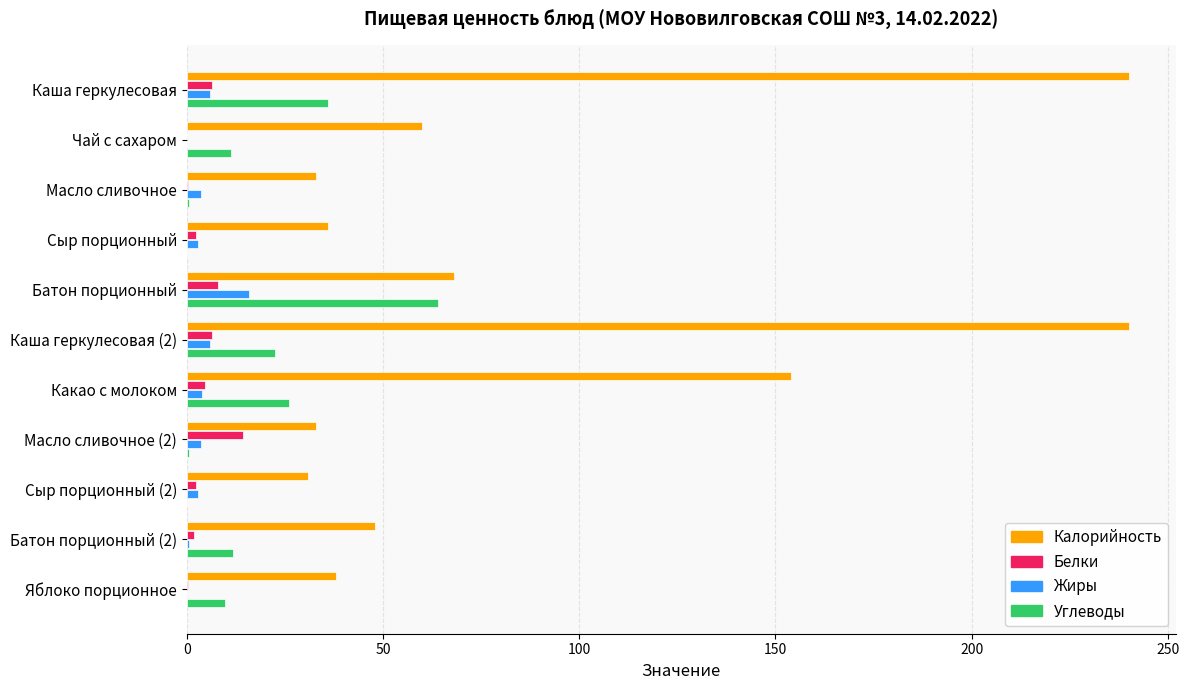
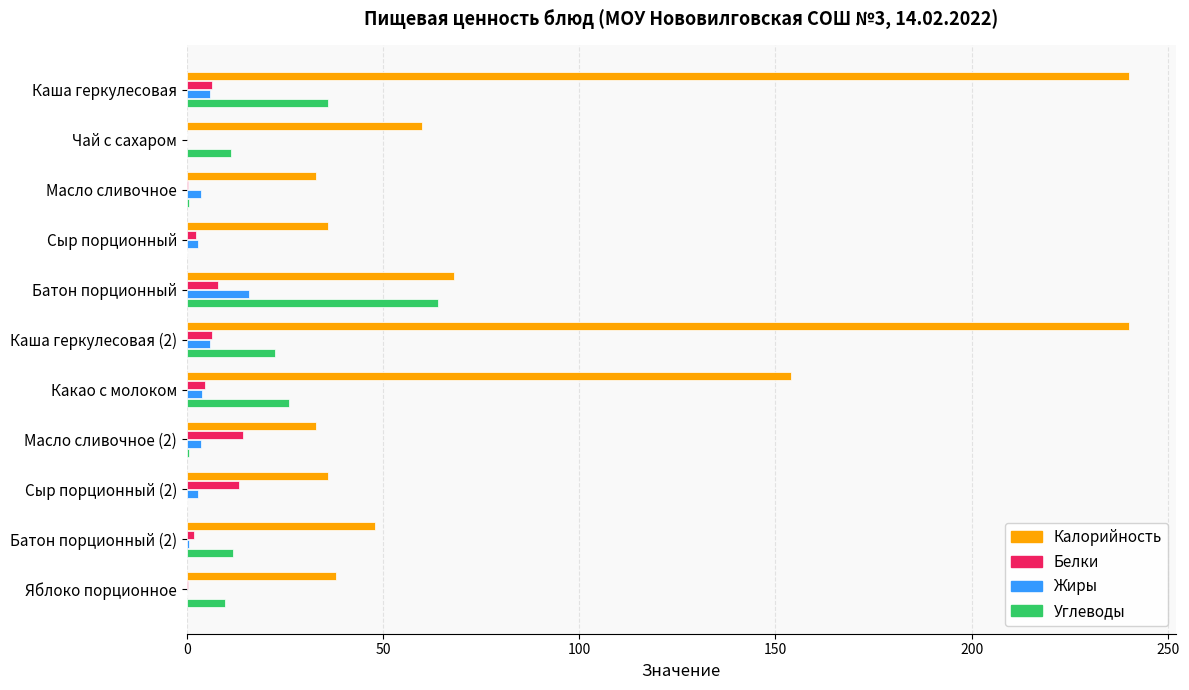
  {
    "Калорийность": {
      "Каша геркулесовая": 240,
      "Чай с сахаром": 60,
      "Масло сливочное": 33,
      "Сыр порционный": 36,
      "Батон порционный": 68,
      "Каша геркулесовая (2)": 240,
      "Какао с молоком": 154,
      "Масло сливочное (2)": 33,
-     "Сыр порционный (2)": 31,
+     "Сыр порционный (2)": 36,
      "Батон порционный (2)": 48,
      "Яблоко порционное": 38
    },
    "Белки": {
      "Каша геркулесовая": 6,
      "Чай с сахаром": 0,
      "Сыр порционный": 2,
      "Батон порционный": 8,
      "Каша геркулесовая (2)": 6,
      "Какао с молоком": 5,
      "Масло сливочное (2)": 14,
-     "Сыр порционный (2)": 2,
+     "Сыр порционный (2)": 13,
      "Батон порционный (2)": 2
    },
    "Жиры": {
      "Каша геркулесовая": 6,
      "Чай с сахаром": 0,
      "Масло сливочное": 4,
      "Сыр порционный": 3,
      "Батон порционный": 16,
      "Каша геркулесовая (2)": 6,
      "Какао с молоком": 4,
      "Масло сливочное (2)": 4,
      "Сыр порционный (2)": 3,
      "Батон порционный (2)": 1,
      "Яблоко порционное": 0
    },
    "Углеводы": {
      "Каша геркулесовая": 36,
      "Чай с сахаром": 11,
      "Масло сливочное": 1,
      "Сыр порционный": 0,
      "Батон порционный": 64,
      "Каша геркулесовая (2)": 23,
      "Какао с молоком": 26,
      "Масло сливочное (2)": 1,
      "Сыр порционный (2)": 0,
      "Батон порционный (2)": 12,
      "Яблоко порционное": 10
    }
  }
